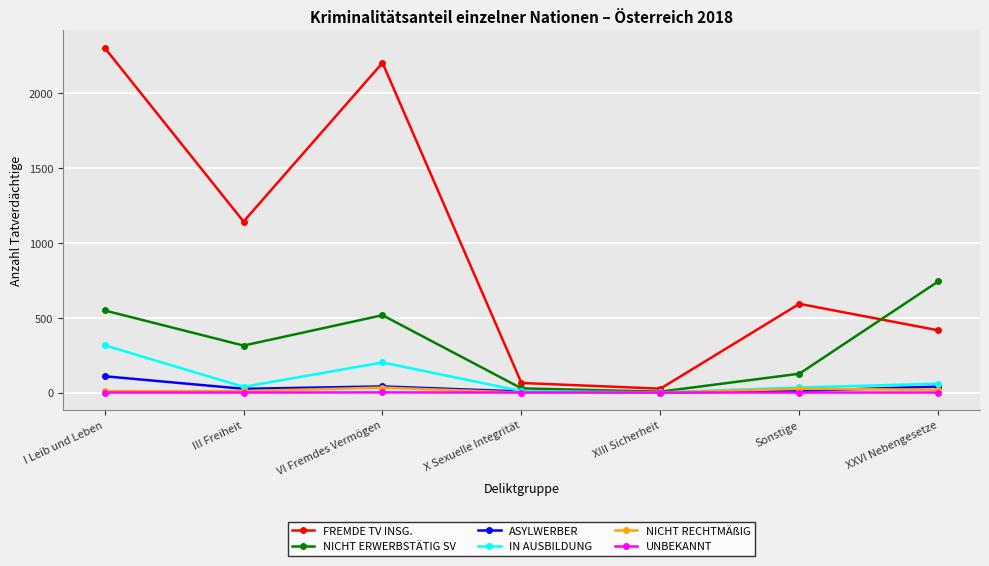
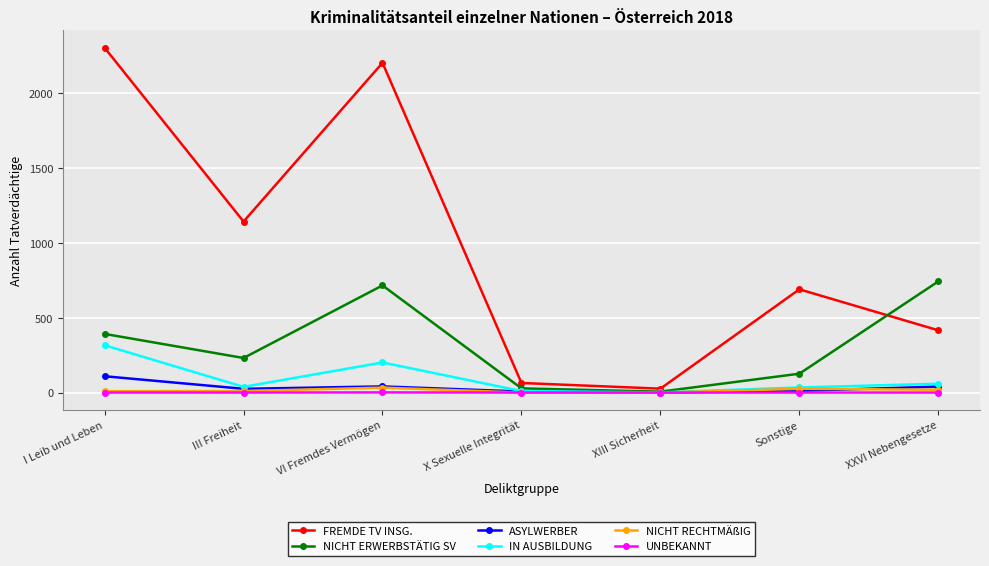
  {
    "FREMDE TV INSG.": {
      "I Leib und Leben": 2310,
      "III Freiheit": 1140,
      "VI Fremdes Vermögen": 2200,
      "X Sexuelle Integrität": 60,
      "XIII Sicherheit": 30,
-     "Sonstige": 590,
+     "Sonstige": 690,
      "XXVI Nebengesetze": 420
    },
    "NICHT ERWERBSTÄTIG SV": {
-     "I Leib und Leben": 550,
-     "III Freiheit": 310,
-     "VI Fremdes Vermögen": 520,
+     "I Leib und Leben": 390,
+     "III Freiheit": 230,
+     "VI Fremdes Vermögen": 720,
      "X Sexuelle Integrität": 30,
      "Sonstige": 130,
      "XXVI Nebengesetze": 740
    },
    "ASYLWERBER": {
      "I Leib und Leben": 110,
      "XXVI Nebengesetze": 40
    },
    "IN AUSBILDUNG": {
      "I Leib und Leben": 320,
      "VI Fremdes Vermögen": 200,
      "XXVI Nebengesetze": 60
    },
    "NICHT RECHTMÄßIG": {
      "XXVI Nebengesetze": 20
    },
    "UNBEKANNT": {
      "VI Fremdes Vermögen": 0,
      "XXVI Nebengesetze": 0
    }
  }
